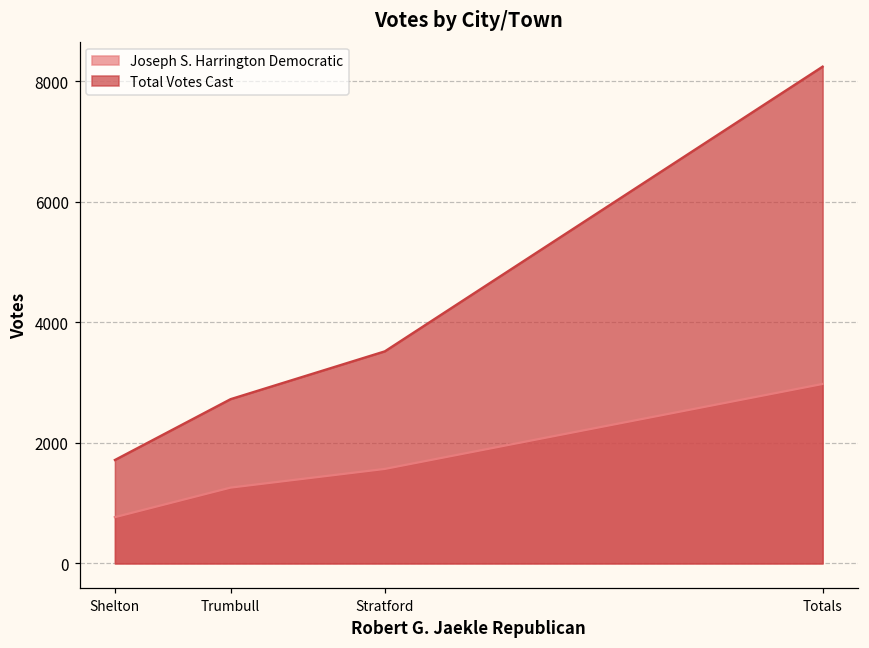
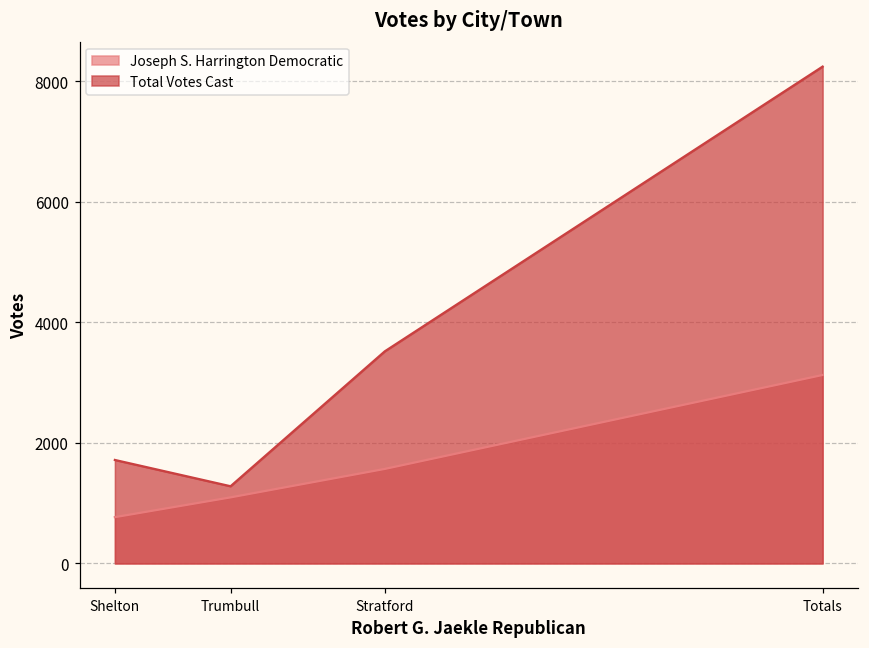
  {
    "Joseph S. Harrington Democratic": {
      "Shelton": 800,
-     "Trumbull": 1300,
+     "Trumbull": 1100,
      "Stratford": 1600,
-     "Totals": 3000
+     "Totals": 3100
    },
    "Total Votes Cast": {
      "Shelton": 1700,
-     "Trumbull": 2700,
+     "Trumbull": 1300,
      "Stratford": 3500,
      "Totals": 8200
    }
  }
